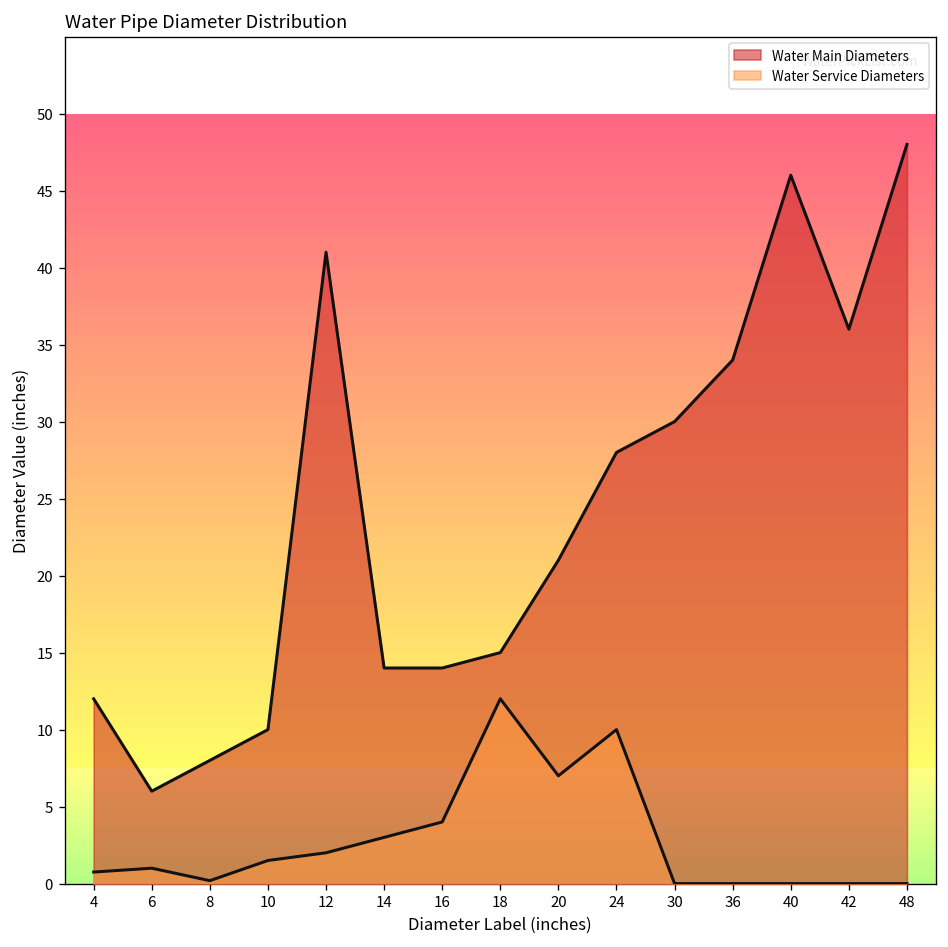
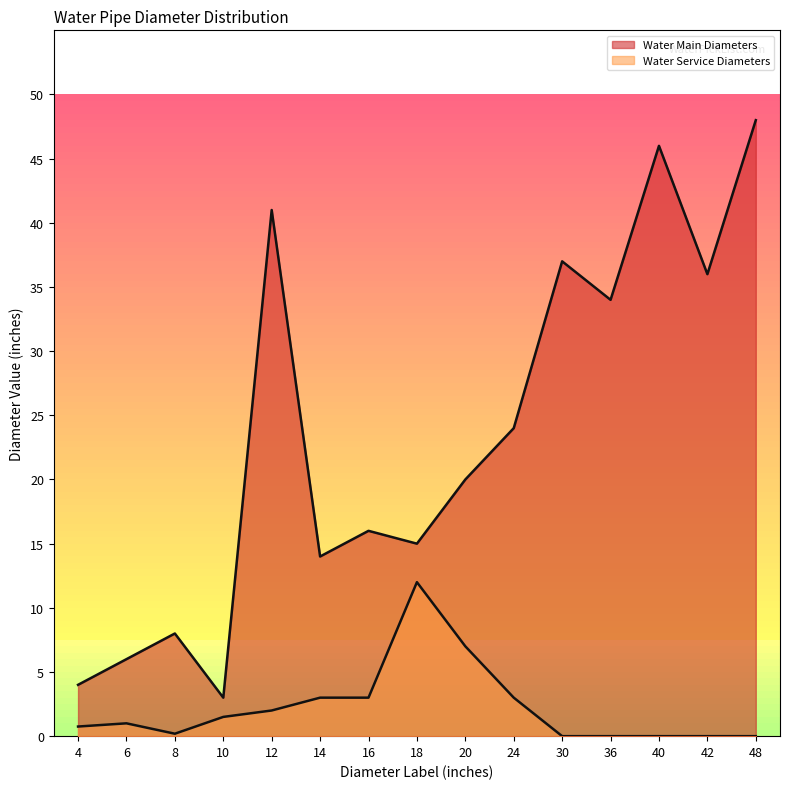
  {
    "Water Main Diameters": {
-     "4": 12,
+     "4": 4,
      "6": 6,
      "8": 8,
-     "10": 10,
+     "10": 3,
      "12": 41,
      "14": 14,
-     "16": 14,
+     "16": 16,
      "18": 15,
-     "20": 21,
-     "24": 28,
-     "30": 30,
+     "20": 20,
+     "24": 24,
+     "30": 37,
      "36": 34,
      "40": 46,
      "42": 36,
      "48": 48
    },
    "Water Service Diameters": {
      "4": 0.8,
      "6": 1,
      "8": 0,
      "10": 1.5,
      "12": 2,
      "14": 3,
-     "16": 4,
+     "16": 3,
      "18": 12,
      "20": 7,
-     "24": 10,
+     "24": 3,
      "30": 0,
      "36": 0,
      "40": 0,
      "42": 0,
      "48": 0
    }
  }
